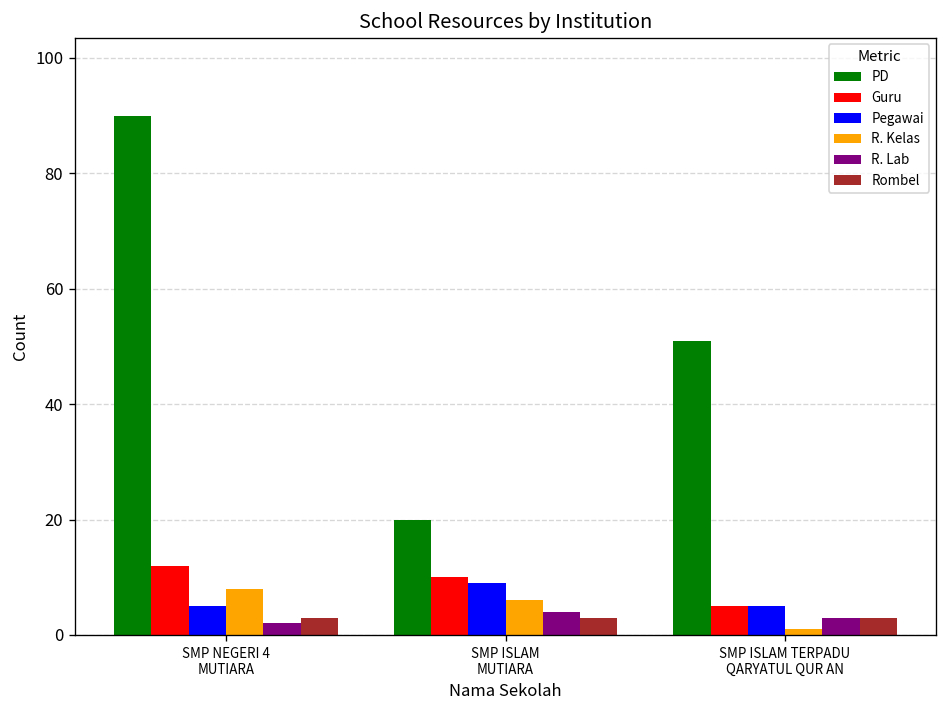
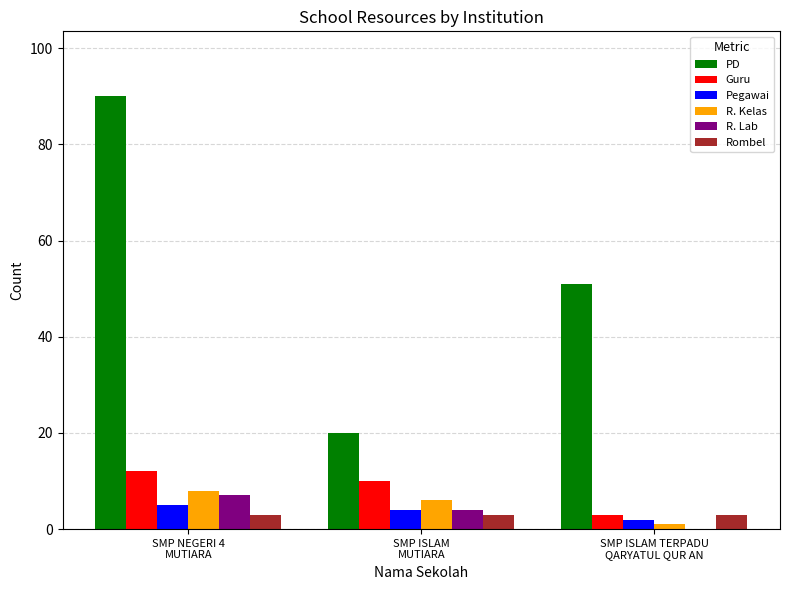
  {
    "PD": {
      "SMP NEGERI 4 MUTIARA": 90,
      "SMP ISLAM MUTIARA": 20,
      "SMP ISLAM TERPADU QARYATUL QUR AN": 51
    },
    "Guru": {
      "SMP NEGERI 4 MUTIARA": 12,
      "SMP ISLAM MUTIARA": 10,
-     "SMP ISLAM TERPADU QARYATUL QUR AN": 5
+     "SMP ISLAM TERPADU QARYATUL QUR AN": 3
    },
    "Pegawai": {
      "SMP NEGERI 4 MUTIARA": 5,
-     "SMP ISLAM MUTIARA": 9,
-     "SMP ISLAM TERPADU QARYATUL QUR AN": 5
+     "SMP ISLAM MUTIARA": 4,
+     "SMP ISLAM TERPADU QARYATUL QUR AN": 2
    },
    "R. Kelas": {
      "SMP NEGERI 4 MUTIARA": 8,
      "SMP ISLAM MUTIARA": 6,
      "SMP ISLAM TERPADU QARYATUL QUR AN": 1
    },
    "R. Lab": {
-     "SMP NEGERI 4 MUTIARA": 2,
+     "SMP NEGERI 4 MUTIARA": 7,
      "SMP ISLAM MUTIARA": 4,
-     "SMP ISLAM TERPADU QARYATUL QUR AN": 3
+     "SMP ISLAM TERPADU QARYATUL QUR AN": 0
    },
    "Rombel": {
      "SMP NEGERI 4 MUTIARA": 3,
      "SMP ISLAM MUTIARA": 3,
      "SMP ISLAM TERPADU QARYATUL QUR AN": 3
    }
  }
